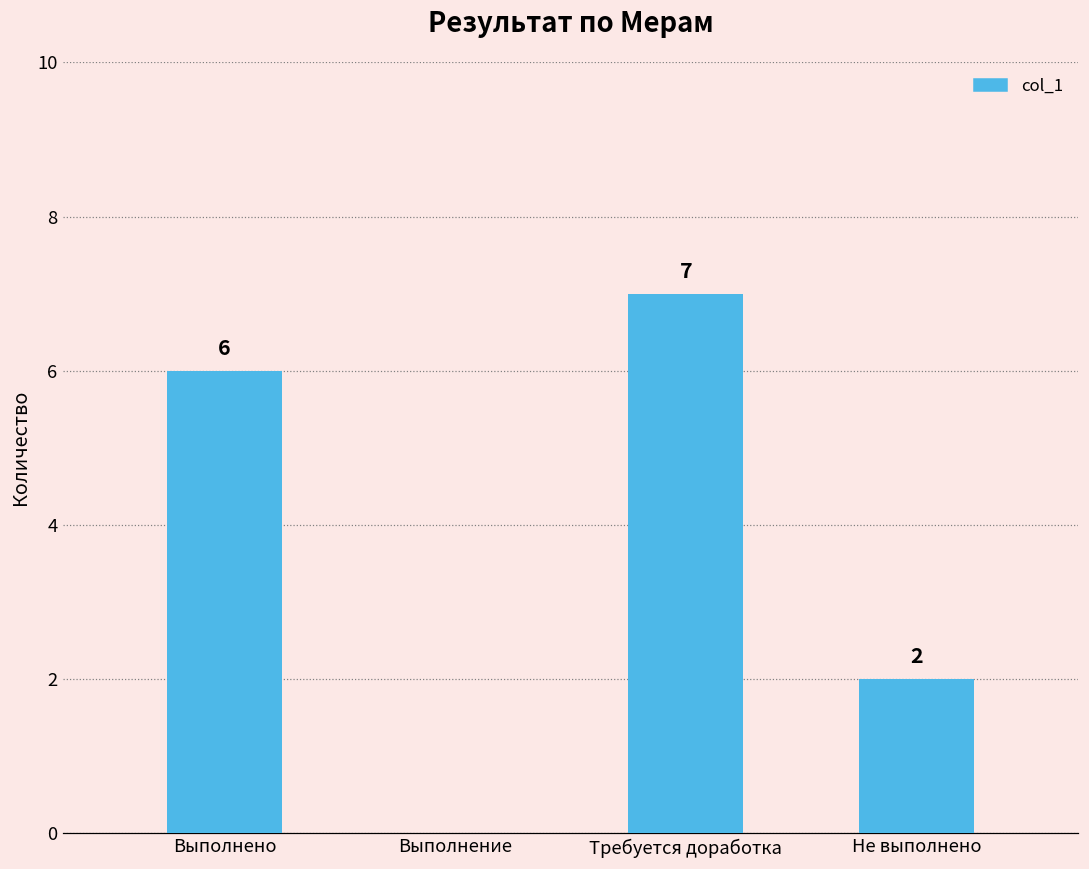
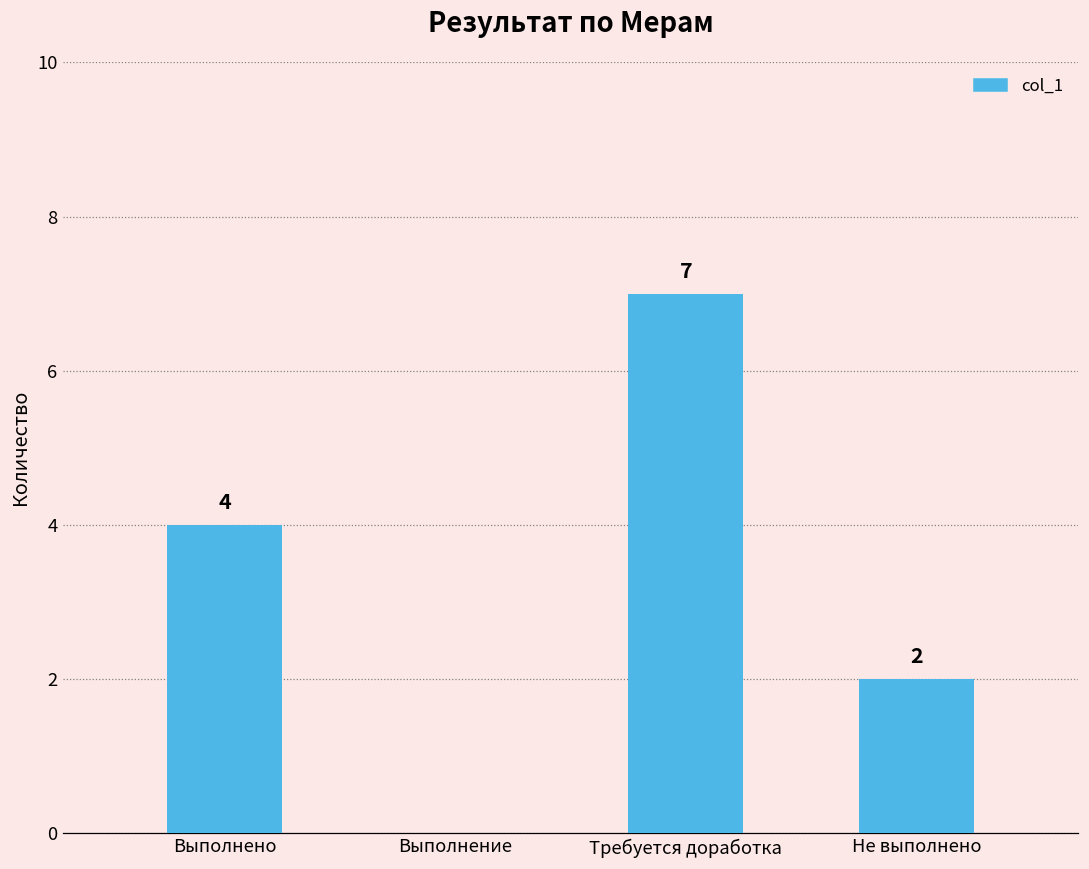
  {
-   "Выполнено": 6,
+   "Выполнено": 4,
    "Требуется доработка": 7,
    "Не выполнено": 2
  }
